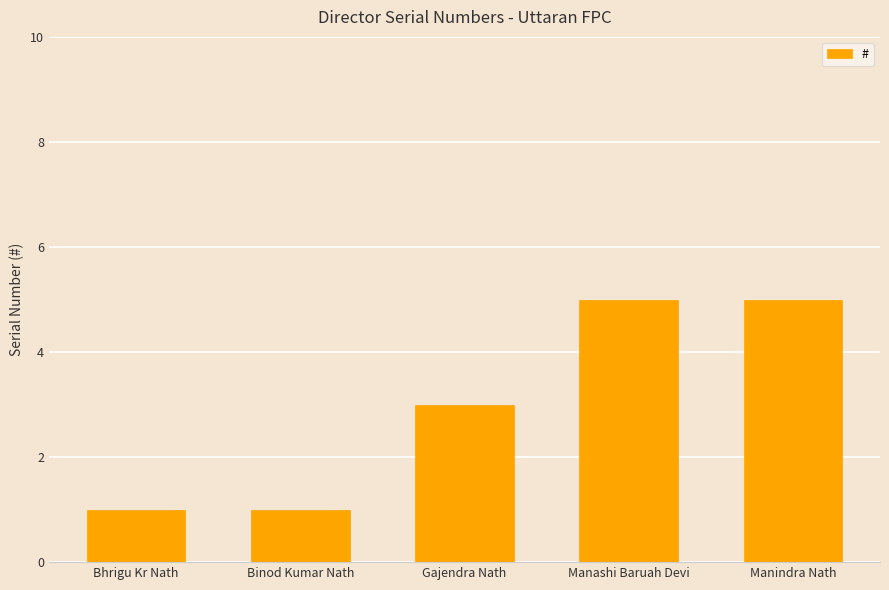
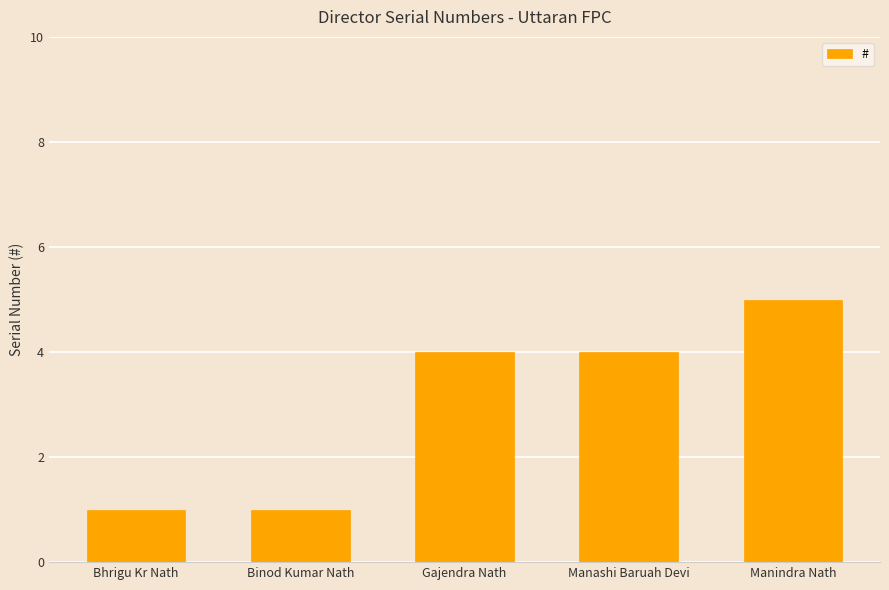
  {
    "Bhrigu Kr Nath": 1,
    "Binod Kumar Nath": 1,
-   "Gajendra Nath": 3,
-   "Manashi Baruah Devi": 5,
+   "Gajendra Nath": 4,
+   "Manashi Baruah Devi": 4,
    "Manindra Nath": 5
  }
